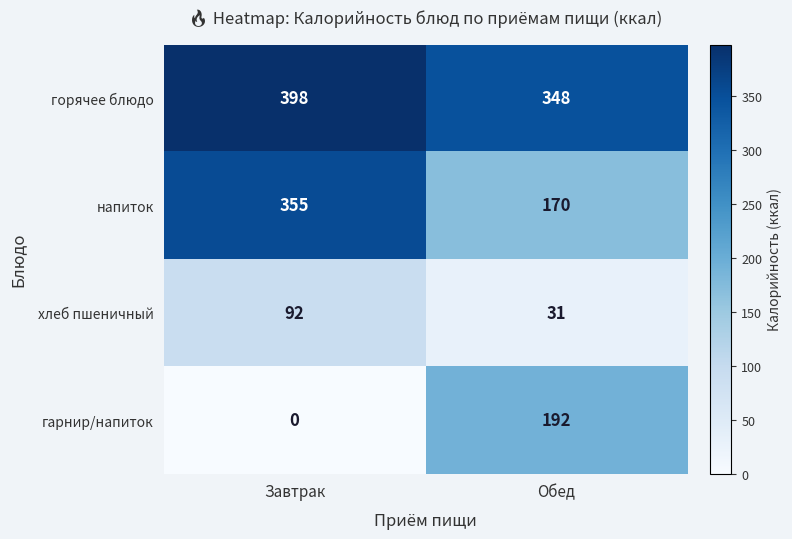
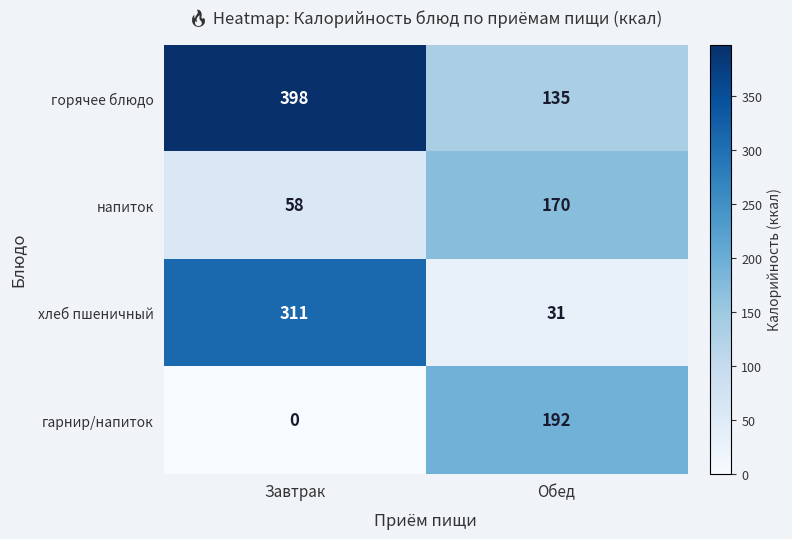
  {
    "горячее блюдо": {
      "Завтрак": 398,
-     "Обед": 348
+     "Обед": 135
    },
    "напиток": {
-     "Завтрак": 355,
+     "Завтрак": 58,
      "Обед": 170
    },
    "хлеб пшеничный": {
-     "Завтрак": 92,
+     "Завтрак": 311,
      "Обед": 31
    },
    "гарнир/напиток": {
      "Завтрак": 0,
      "Обед": 192
    }
  }
